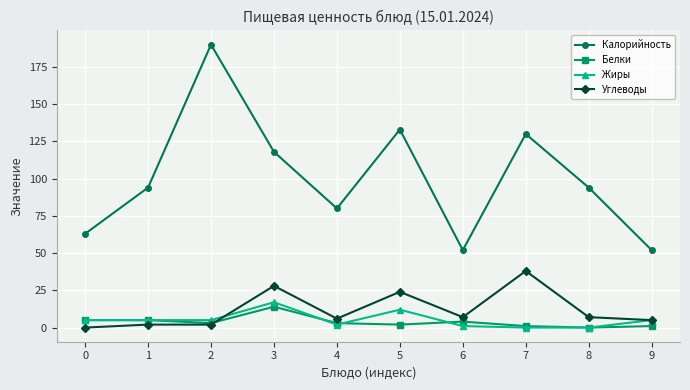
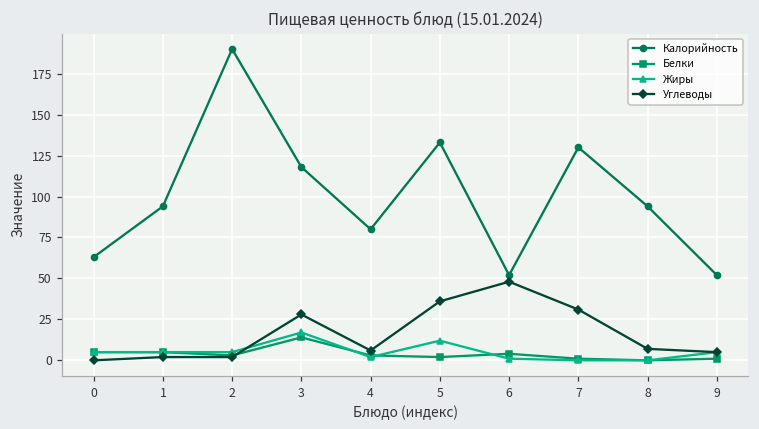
  {
    "Углеводы": {
      "0": 0,
      "1": 2,
      "3": 28,
      "4": 6,
-     "5": 24,
-     "6": 7,
-     "7": 38,
+     "5": 36,
+     "6": 48,
+     "7": 31,
      "8": 7
    }
  }
